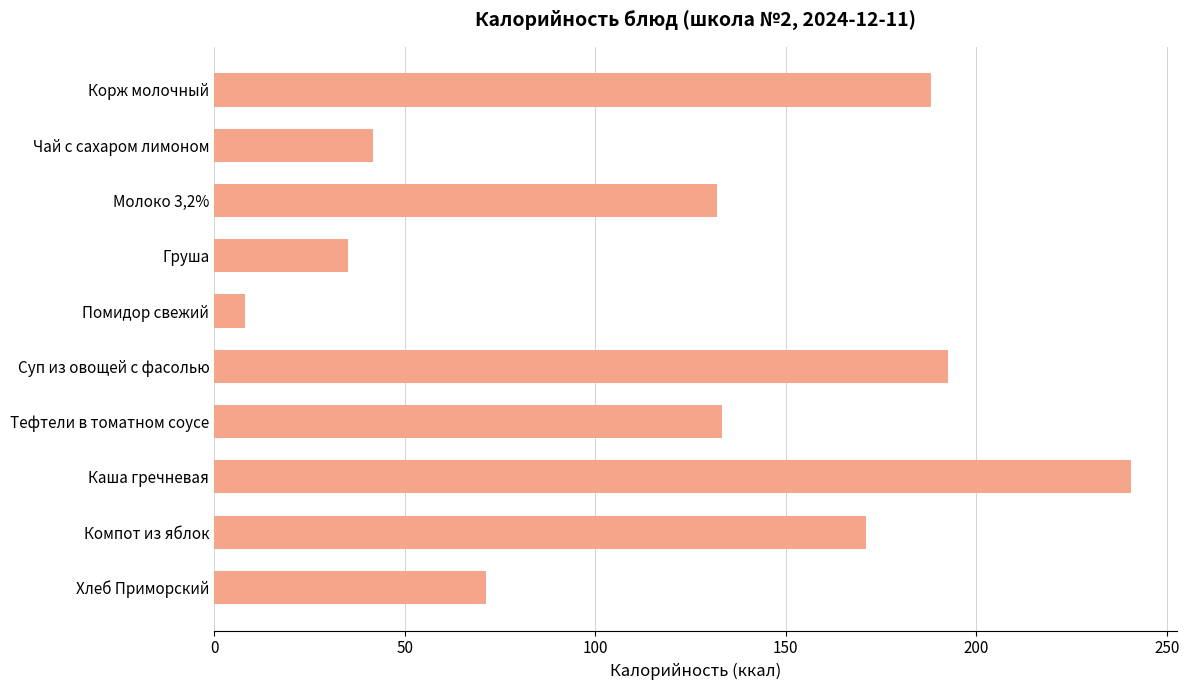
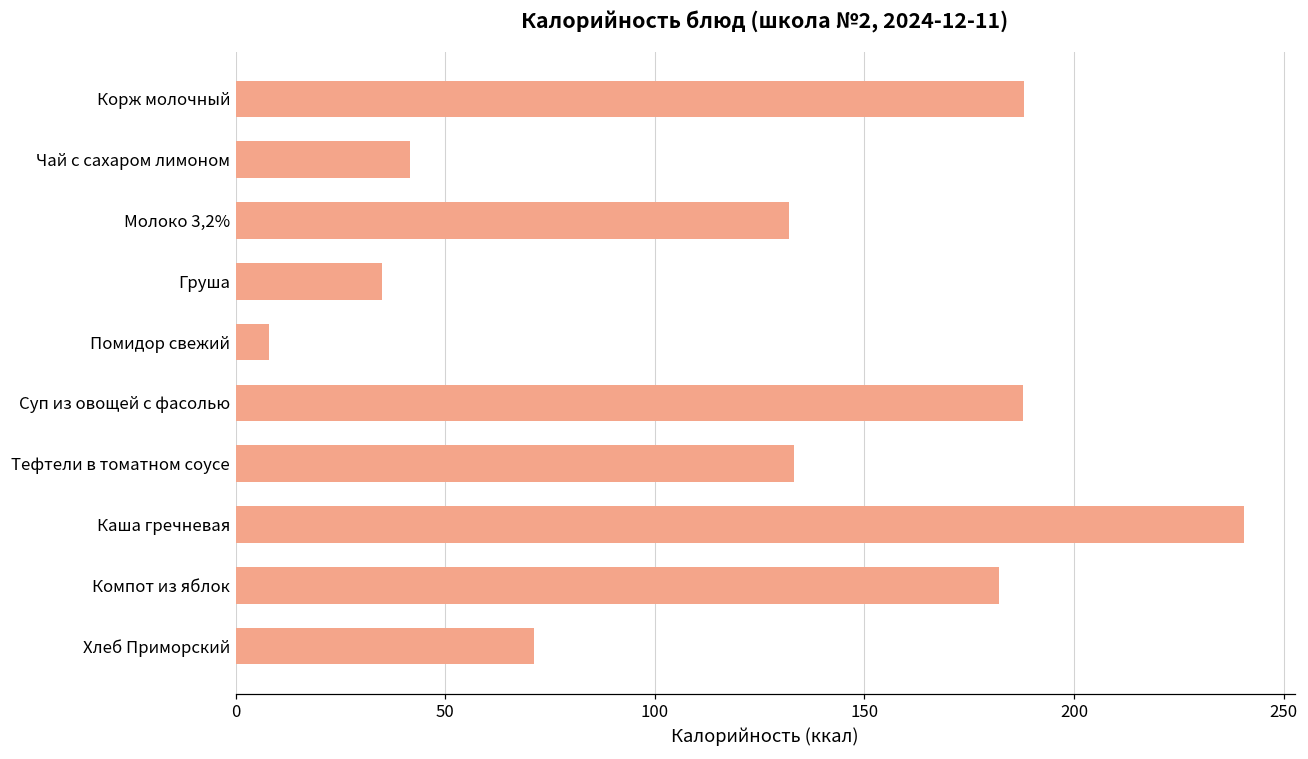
  {
    "Корж молочный": 188,
    "Чай с сахаром лимоном": 42,
    "Молоко 3,2%": 132,
    "Груша": 35,
    "Помидор свежий": 8,
-   "Суп из овощей с фасолью": 193,
+   "Суп из овощей с фасолью": 188,
    "Тефтели в томатном соусе": 133,
    "Каша гречневая": 241,
-   "Компот из яблок": 171,
+   "Компот из яблок": 182,
    "Хлеб Приморский": 71
  }
